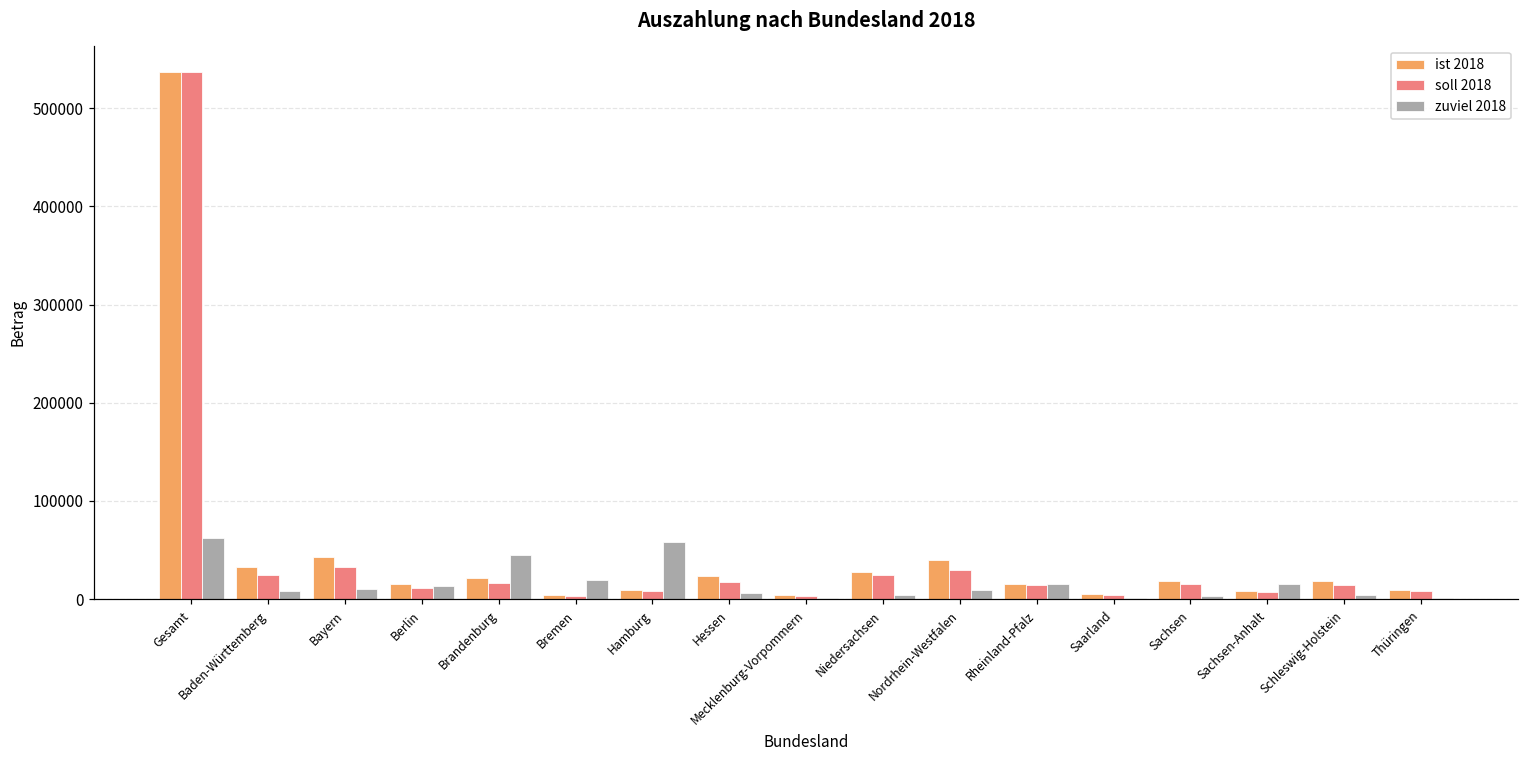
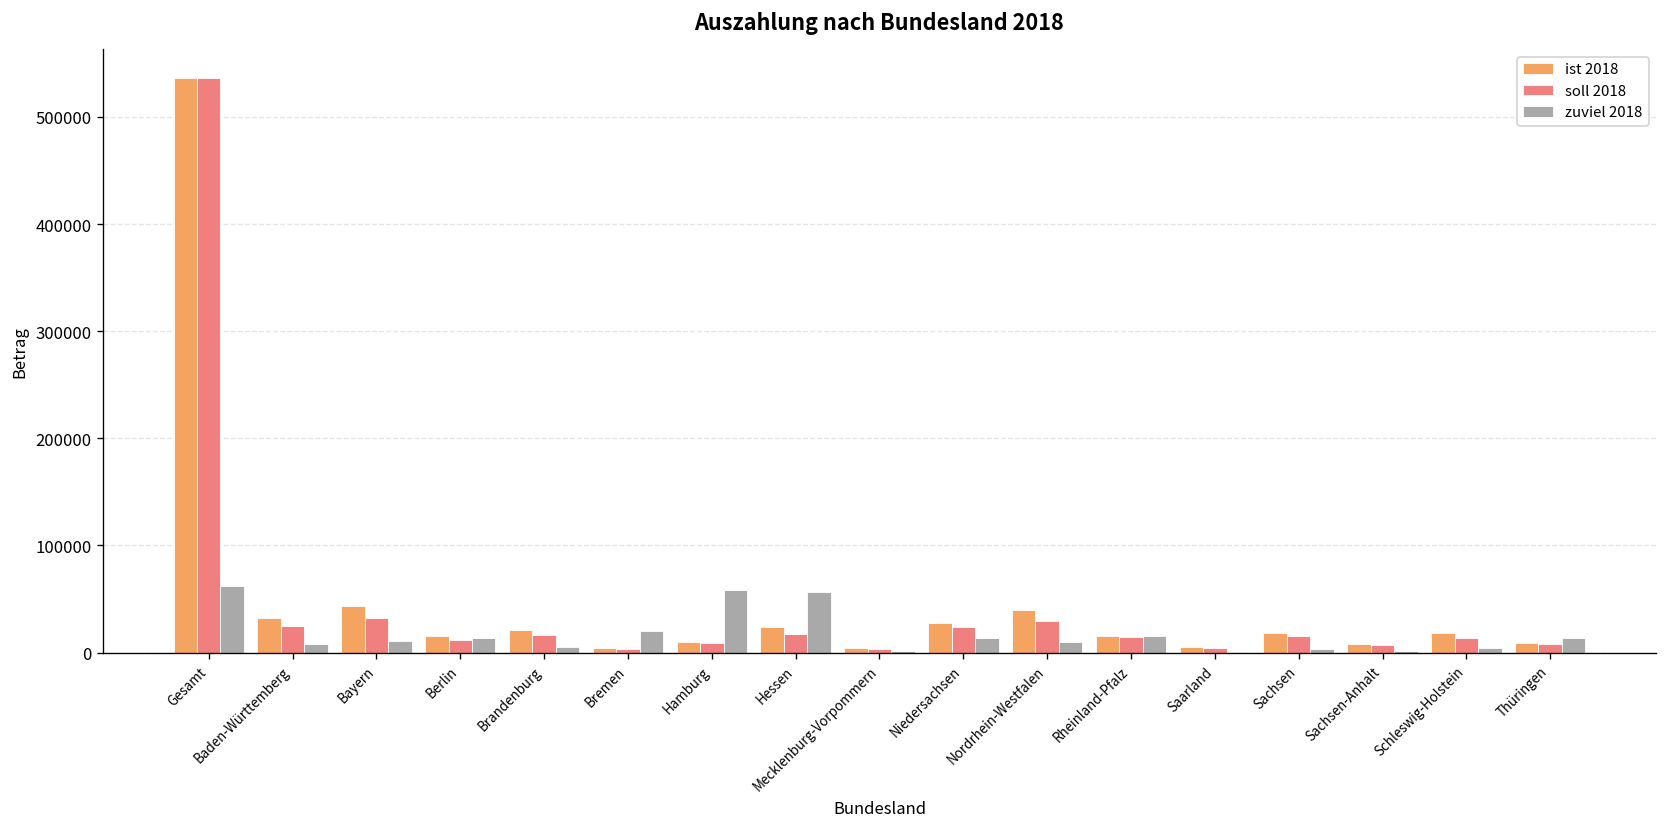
  {
    "zuviel 2018": {
      "Gesamt": 60000,
      "Baden-Württemberg": 10000,
      "Bayern": 10000,
      "Berlin": 10000,
-     "Brandenburg": 40000,
+     "Brandenburg": 10000,
      "Bremen": 20000,
      "Hamburg": 60000,
-     "Hessen": 10000,
-     "Niedersachsen": 0,
+     "Hessen": 60000,
+     "Niedersachsen": 10000,
      "Nordrhein-Westfalen": 10000,
      "Rheinland-Pfalz": 20000,
      "Sachsen": 0,
-     "Sachsen-Anhalt": 20000,
+     "Sachsen-Anhalt": 0,
      "Schleswig-Holstein": 0,
-     "Thüringen": 0
+     "Thüringen": 10000
    }
  }
